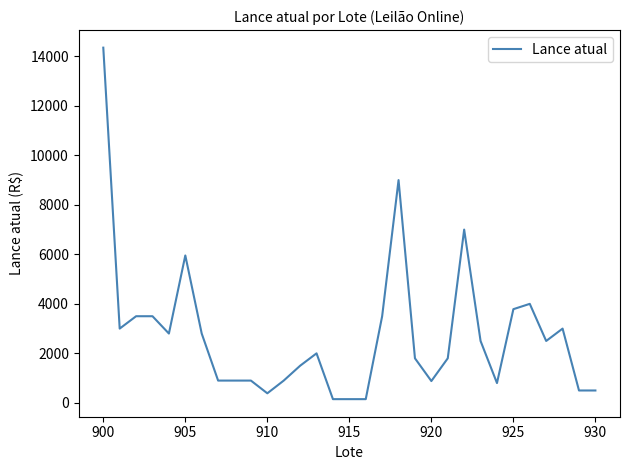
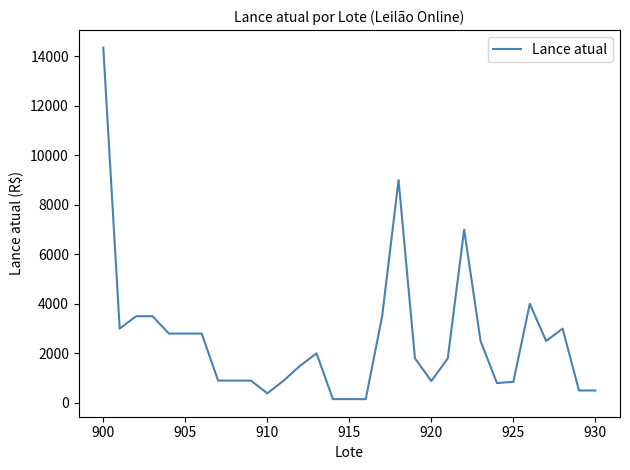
  {
    "900": 14400,
-   "905": 6000,
+   "905": 2800,
    "910": 400,
    "915": 200,
    "920": 900,
-   "925": 3800,
+   "925": 900,
    "930": 500
  }
